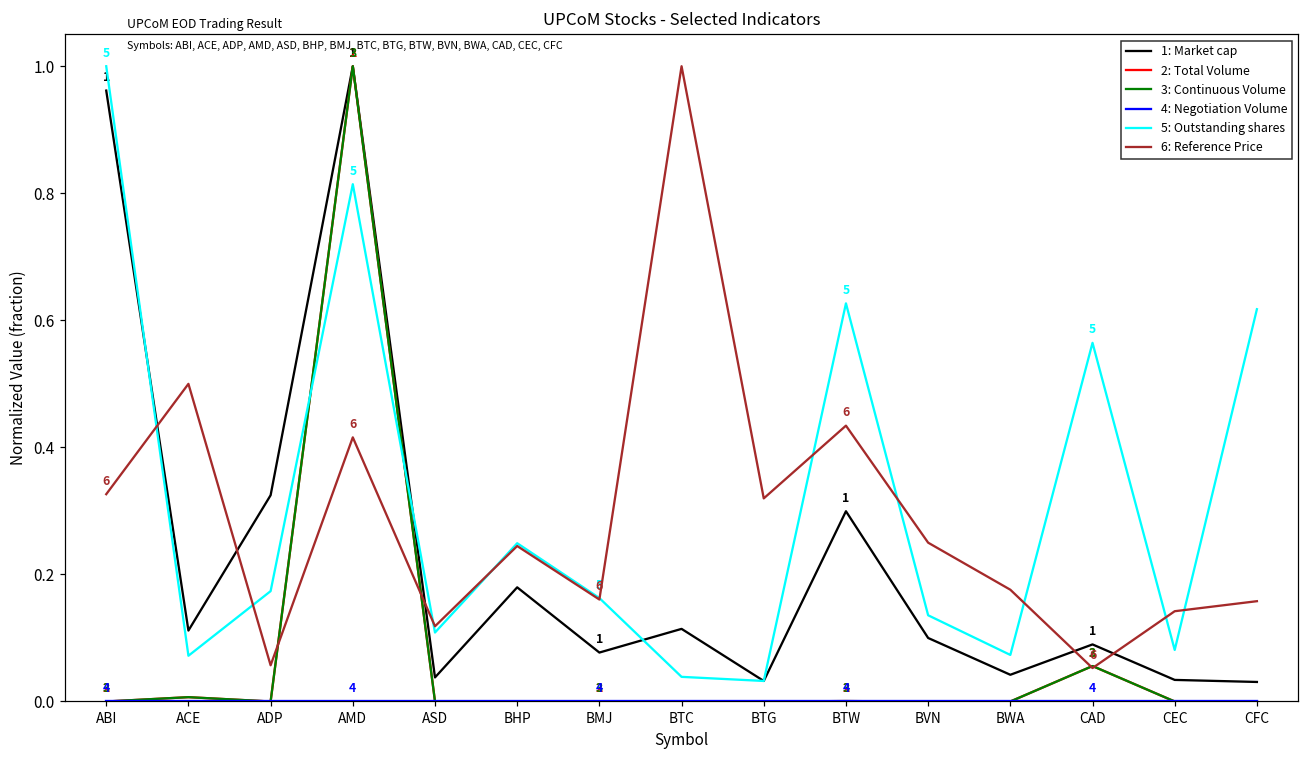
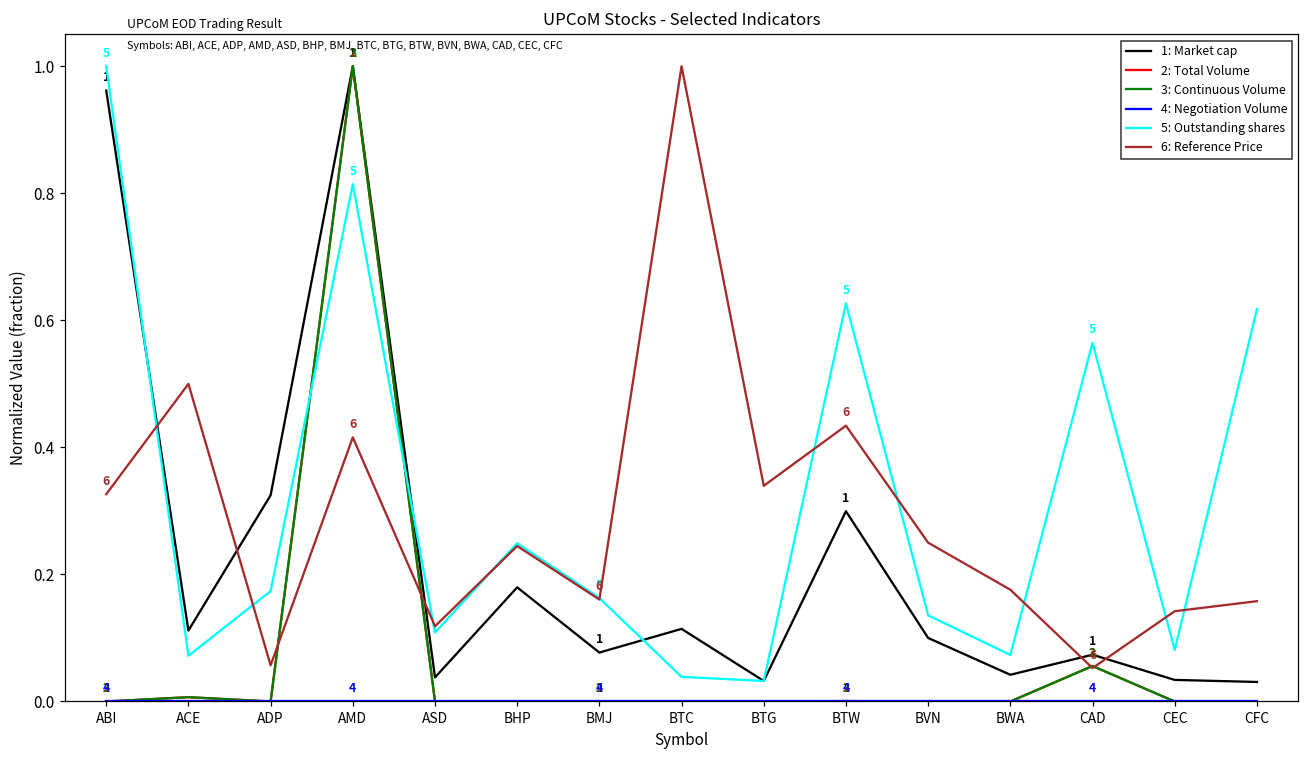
  {
    "1: Market cap": {
      "ACE": 0.11,
      "ADP": 0.32,
      "ASD": 0.04,
      "BHP": 0.18,
      "BTC": 0.11,
      "BVN": 0.10,
      "BWA": 0.04,
-     "CAD": 0.09,
+     "CAD": 0.07,
      "CEC": 0.03,
      "CFC": 0.03
    },
    "3: Continuous Volume": {
      "ACE": 0.01
    },
    "4: Negotiation Volume": {
      "ACE": 0.00
    },
    "5: Outstanding shares": {
      "ABI": 1
    },
    "6: Reference Price": {
      "ACE": 0.50,
      "ADP": 0.06,
      "ASD": 0.12,
      "BHP": 0.24,
      "BTC": 1.00,
-     "BTG": 0.32,
+     "BTG": 0.34,
      "BVN": 0.25,
      "BWA": 0.18,
      "CEC": 0.14,
      "CFC": 0.16
    }
  }
